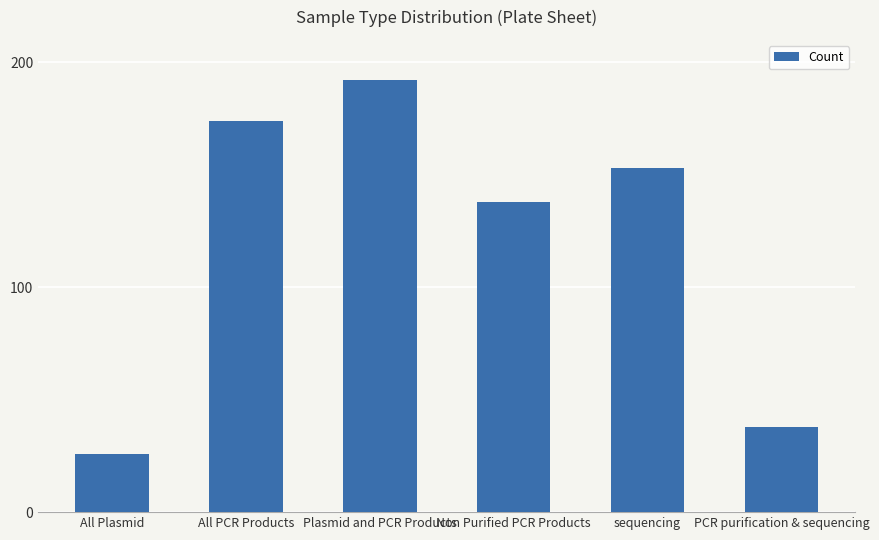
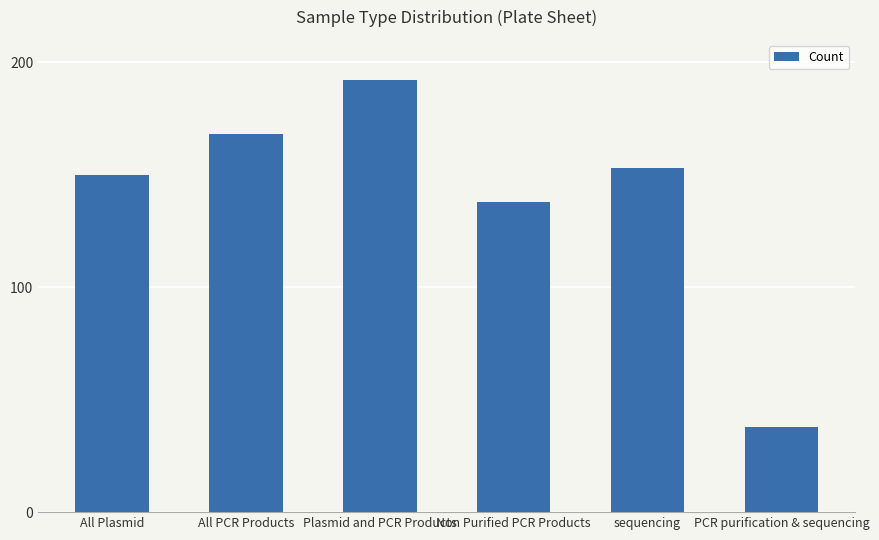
  {
-   "All Plasmid": 26,
-   "All PCR Products": 174,
+   "All Plasmid": 150,
+   "All PCR Products": 168,
    "Plasmid and PCR Products": 192,
    "Non Purified PCR Products": 138,
    "sequencing": 153,
    "PCR purification & sequencing": 38
  }
